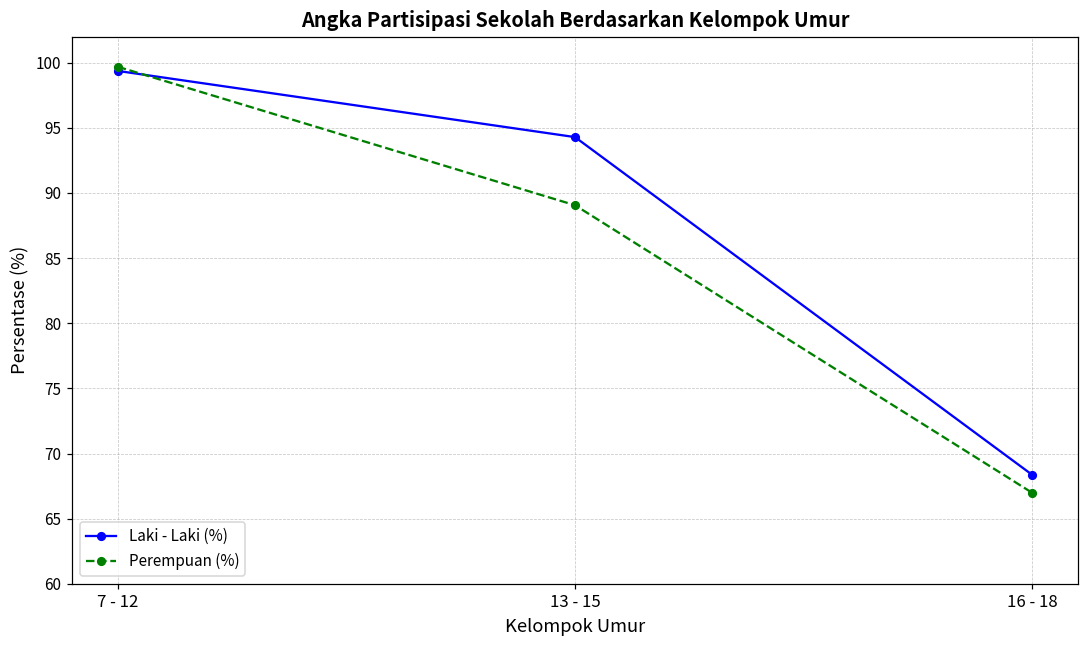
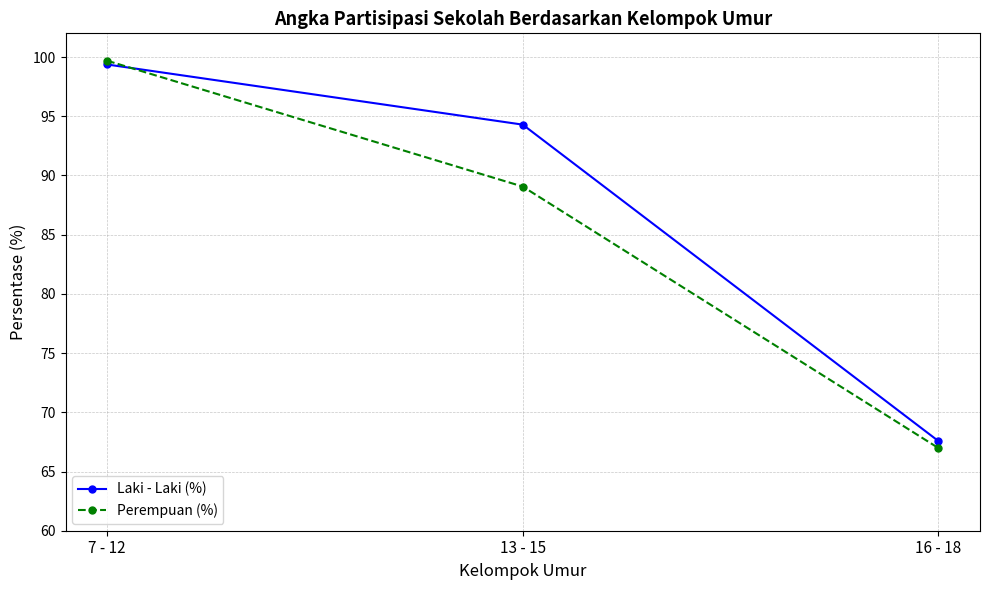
  {
    "Laki - Laki (%)": {
      "7 - 12": 99.4,
      "13 - 15": 94.3,
-     "16 - 18": 68.4
+     "16 - 18": 67.6
    },
    "Perempuan (%)": {
      "7 - 12": 99.7,
      "13 - 15": 89.1,
      "16 - 18": 67.0
    }
  }
